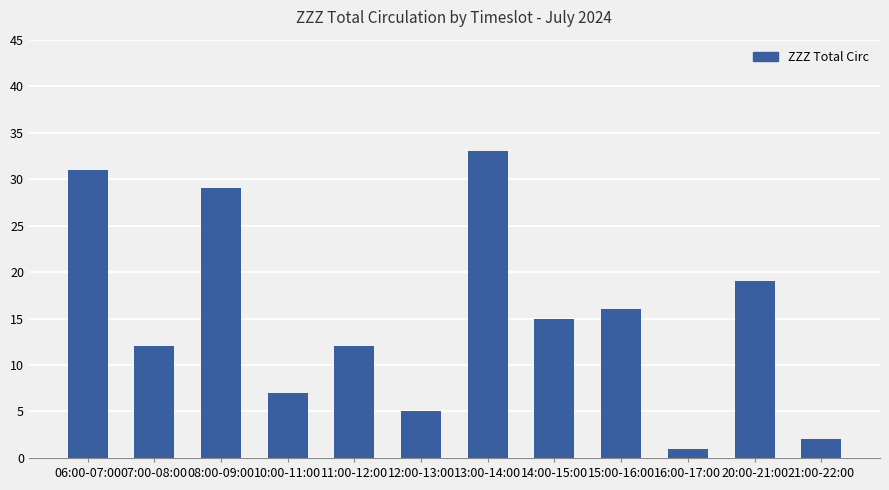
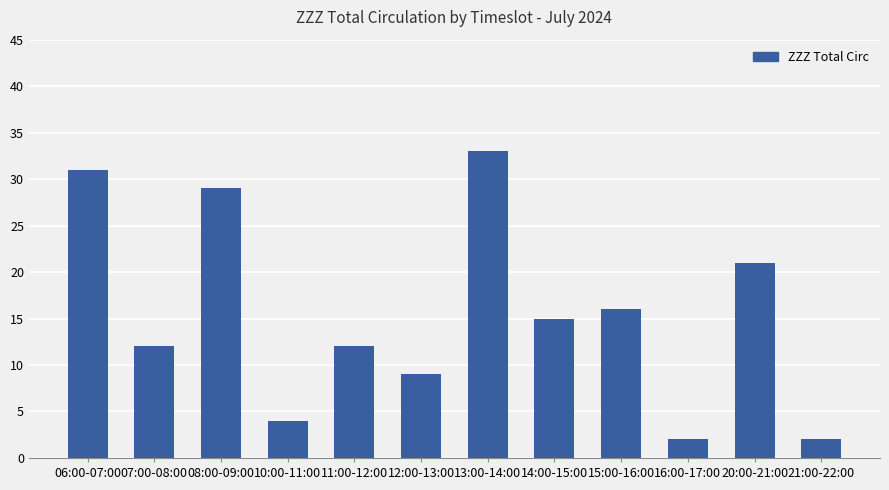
  {
    "06:00-07:00": 31,
    "07:00-08:00": 12,
    "08:00-09:00": 29,
-   "10:00-11:00": 7,
+   "10:00-11:00": 4,
    "11:00-12:00": 12,
-   "12:00-13:00": 5,
+   "12:00-13:00": 9,
    "13:00-14:00": 33,
    "14:00-15:00": 15,
    "15:00-16:00": 16,
-   "16:00-17:00": 1,
-   "20:00-21:00": 19,
+   "16:00-17:00": 2,
+   "20:00-21:00": 21,
    "21:00-22:00": 2
  }
